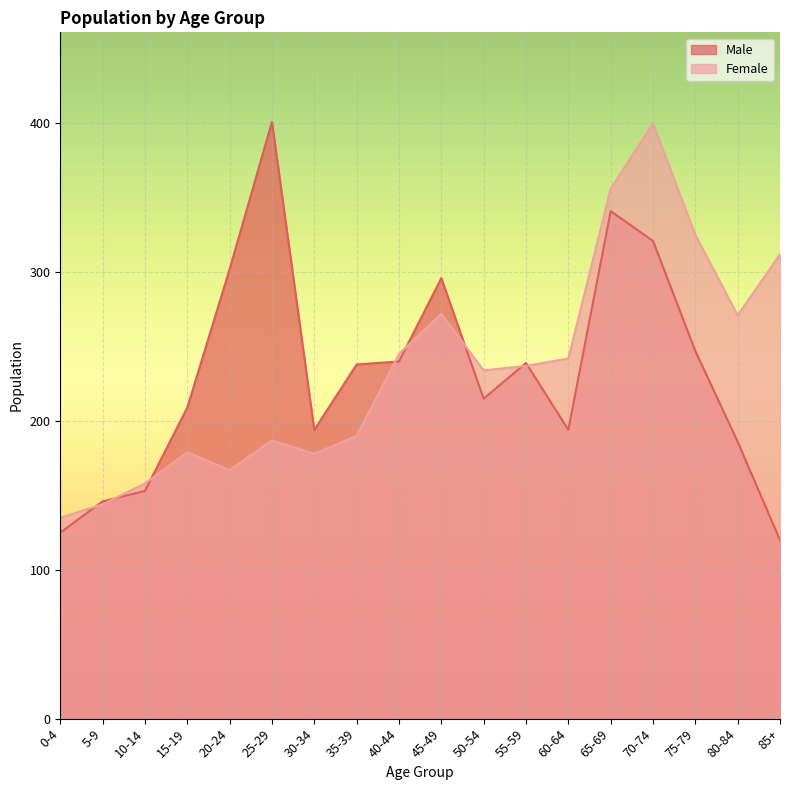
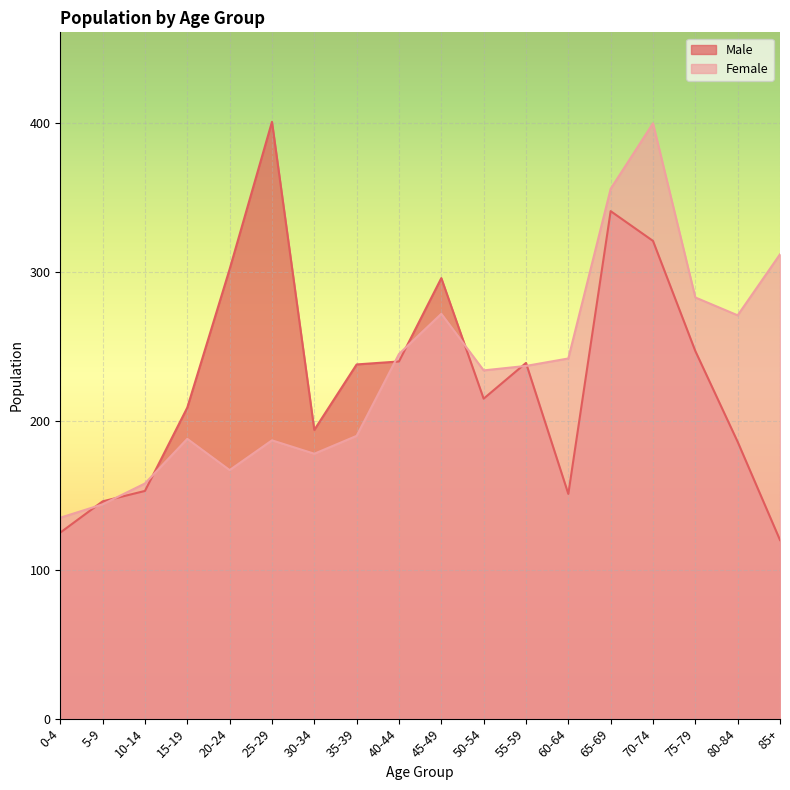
  {
    "Male": {
      "0-4": 125,
      "5-9": 146,
      "10-14": 153,
      "15-19": 209,
      "20-24": 302,
      "25-29": 401,
      "30-34": 194,
      "35-39": 238,
      "40-44": 240,
      "45-49": 296,
      "50-54": 215,
      "55-59": 239,
-     "60-64": 194,
+     "60-64": 151,
      "65-69": 341,
      "70-74": 321,
      "75-79": 247,
      "80-84": 186,
      "85+": 120
    },
    "Female": {
      "0-4": 135,
      "5-9": 144,
      "10-14": 158,
-     "15-19": 179,
+     "15-19": 188,
      "20-24": 167,
      "25-29": 187,
      "30-34": 178,
      "35-39": 190,
      "40-44": 245,
      "45-49": 272,
      "50-54": 234,
      "55-59": 237,
      "60-64": 242,
      "65-69": 356,
      "70-74": 400,
-     "75-79": 325,
+     "75-79": 283,
      "80-84": 271,
      "85+": 312
    }
  }
